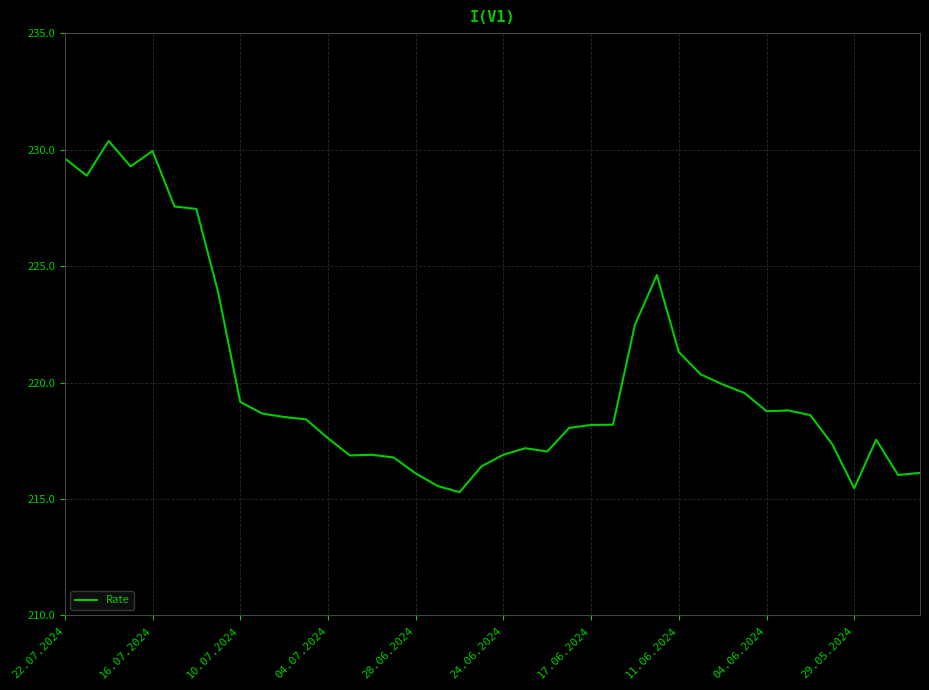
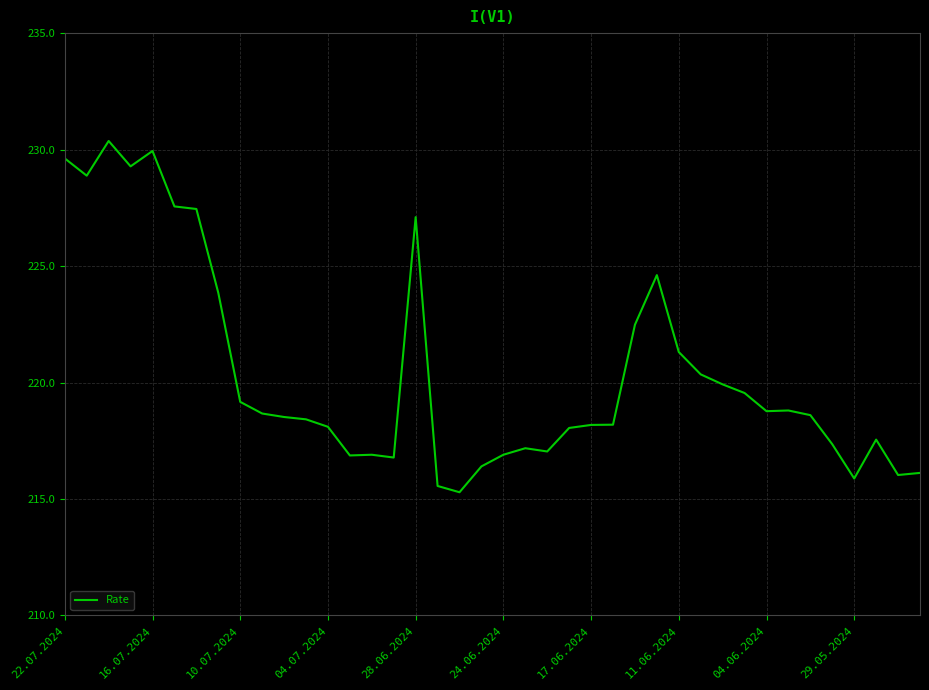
  {
    "22.07.2024": 229.6,
    "16.07.2024": 229.9,
    "10.07.2024": 219.2,
-   "04.07.2024": 217.6,
-   "28.06.2024": 216.1,
+   "04.07.2024": 218.1,
+   "28.06.2024": 227.1,
    "24.06.2024": 216.9,
    "17.06.2024": 218.2,
    "11.06.2024": 221.3,
    "04.06.2024": 218.8,
-   "29.05.2024": 215.5
+   "29.05.2024": 215.9
  }
